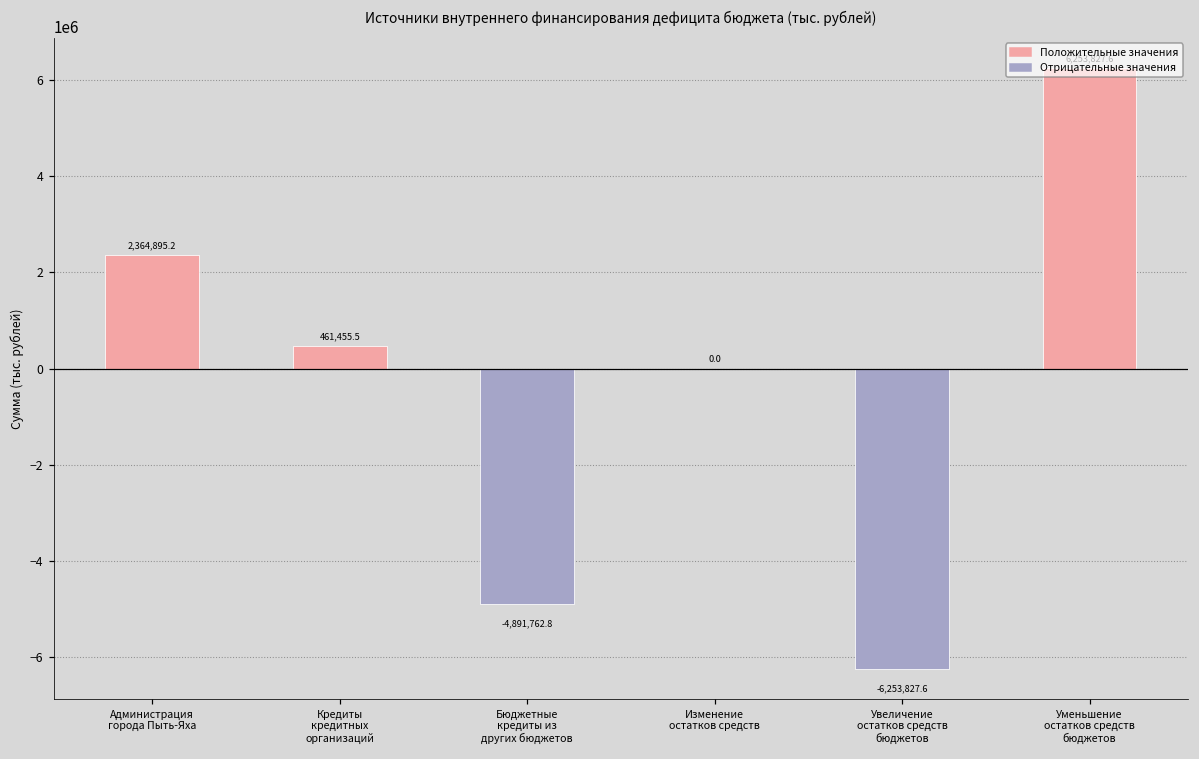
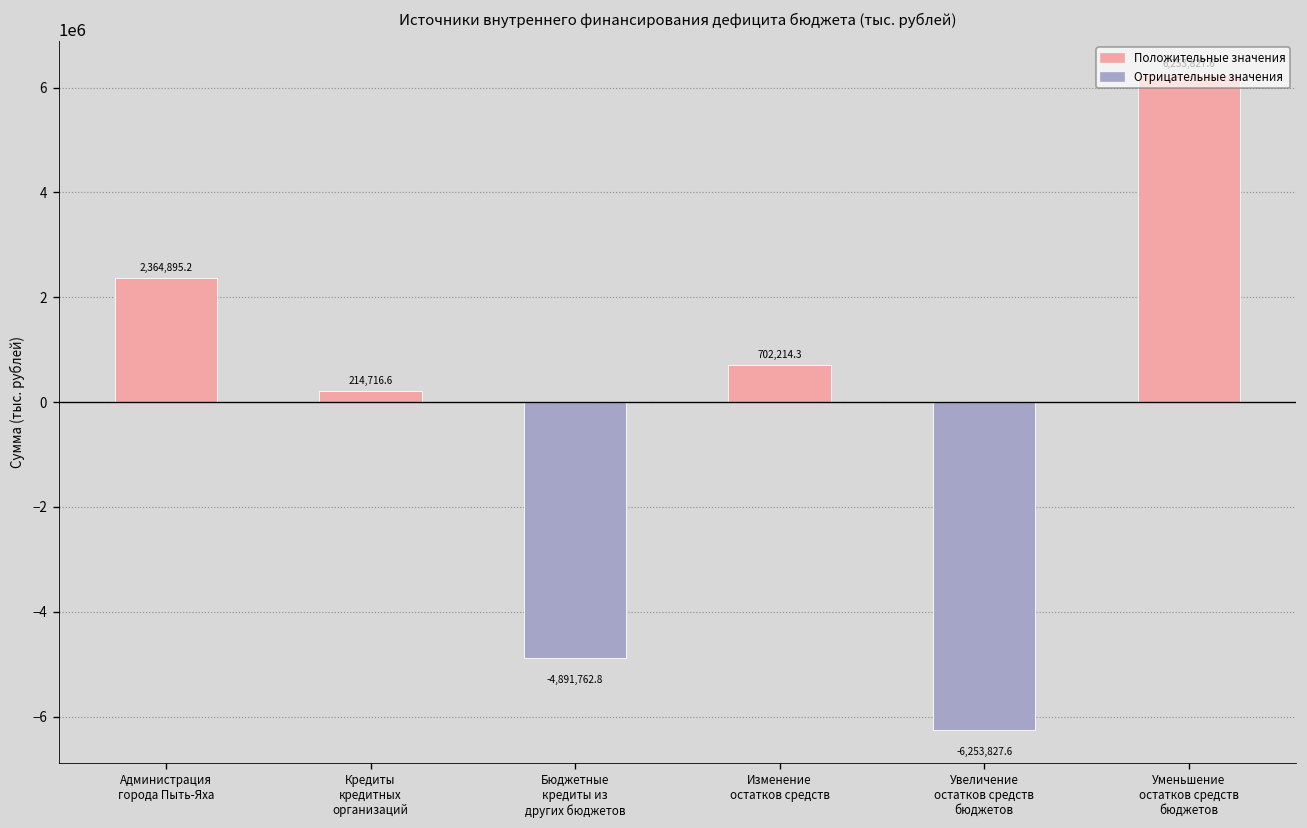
  {
    "Администрация города Пыть-Яха": "2,364,895.2",
-   "Кредиты кредитных организаций": "461,455.5",
+   "Кредиты кредитных организаций": "214,716.6",
    "Бюджетные кредиты из других бюджетов": "-4,891,762.8",
-   "Изменение остатков средств": "0.0",
+   "Изменение остатков средств": "702,214.3",
    "Увеличение остатков средств бюджетов": "-6,253,827.6"
  }
